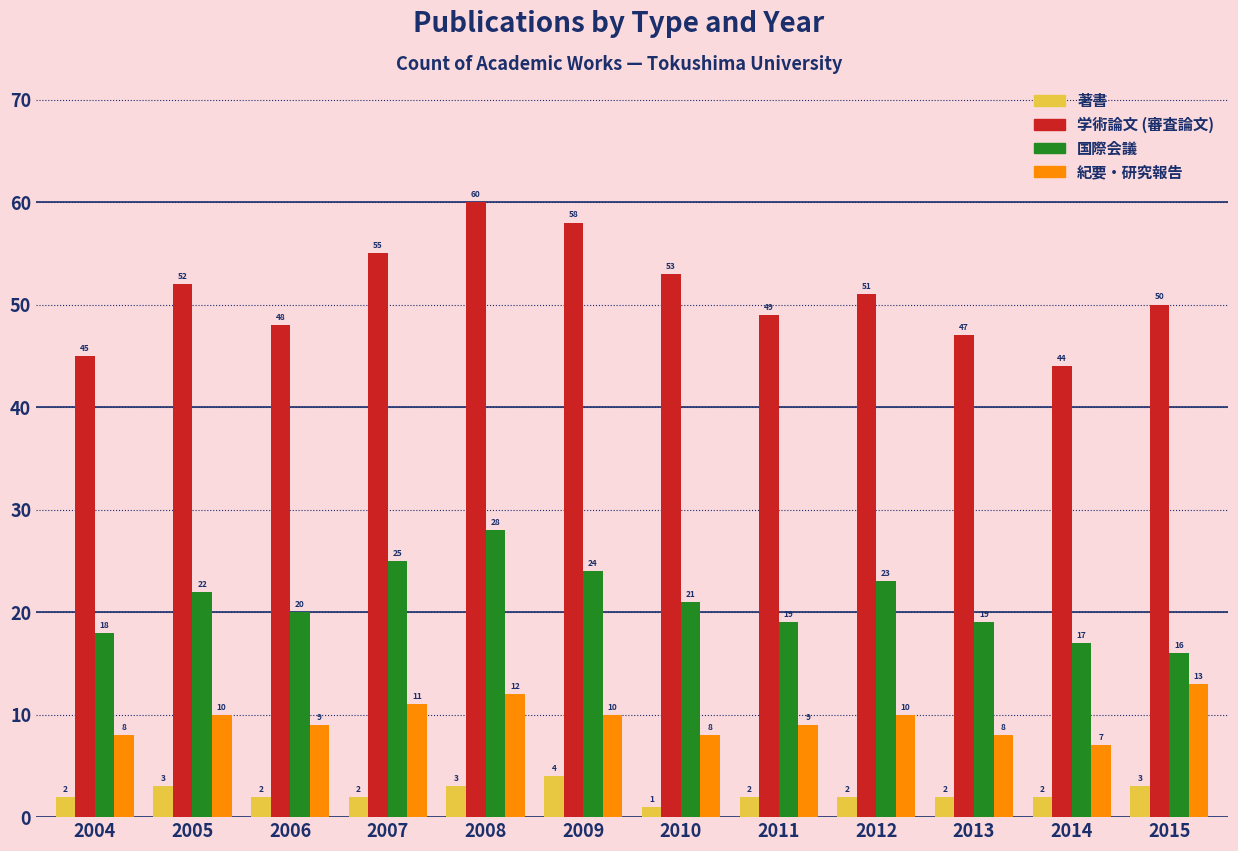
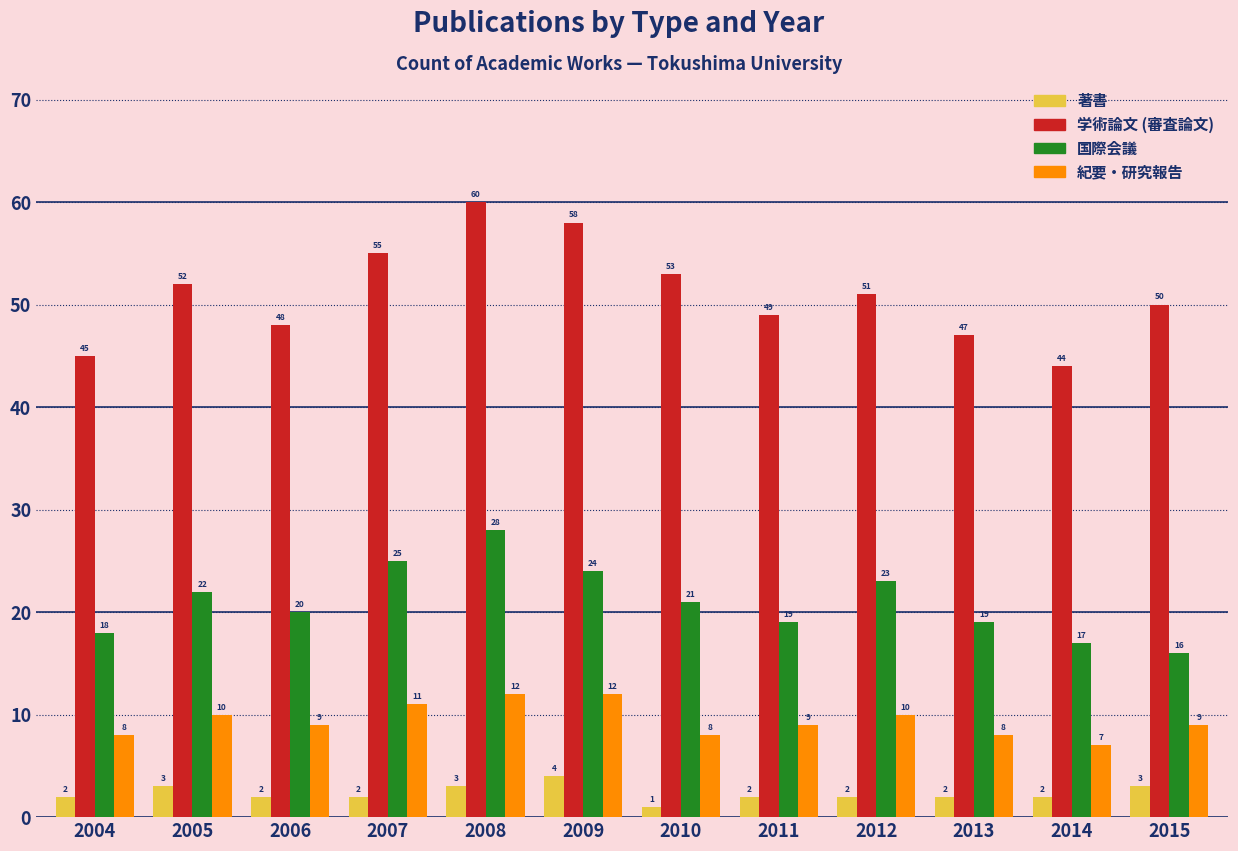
  {
    "著書": {
      "2004": 2,
      "2005": 3,
      "2006": 2,
      "2007": 2,
      "2008": 3,
      "2009": 4,
      "2010": 1,
      "2011": 2,
      "2012": 2,
      "2013": 2,
      "2014": 2,
      "2015": 3
    },
    "学術論文 (審査論文)": {
      "2004": 45,
      "2005": 52,
      "2006": 48,
      "2007": 55,
      "2008": 60,
      "2009": 58,
      "2010": 53,
      "2011": 49,
      "2012": 51,
      "2013": 47,
      "2014": 44,
      "2015": 50
    },
    "国際会議": {
      "2004": 18,
      "2005": 22,
      "2006": 20,
      "2007": 25,
      "2008": 28,
      "2009": 24,
      "2010": 21,
      "2011": 19,
      "2012": 23,
      "2013": 19,
      "2014": 17,
      "2015": 16
    },
    "紀要・研究報告": {
      "2004": 8,
      "2005": 10,
      "2006": 9,
      "2007": 11,
      "2008": 12,
-     "2009": 10,
+     "2009": 12,
      "2010": 8,
      "2011": 9,
      "2012": 10,
      "2013": 8,
      "2014": 7,
-     "2015": 13
+     "2015": 9
    }
  }
